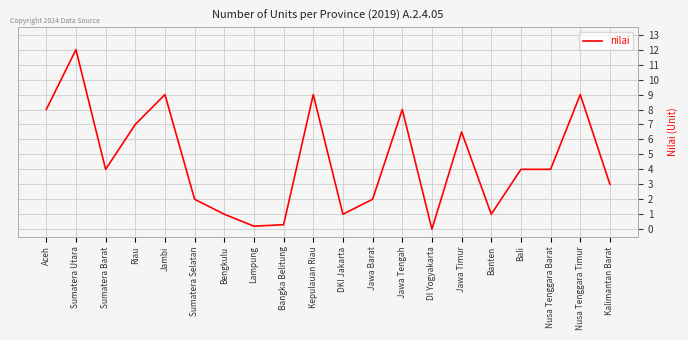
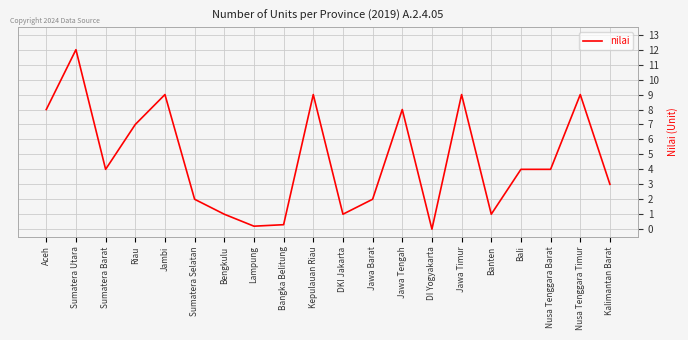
  {
    "Aceh": 8.0,
    "Sumatera Utara": 12.0,
    "Sumatera Barat": 4.0,
    "Riau": 7.0,
    "Jambi": 9.0,
    "Sumatera Selatan": 2.0,
    "Bengkulu": 1.0,
    "Lampung": 0.2,
    "Bangka Belitung": 0.3,
    "Kepulauan Riau": 9.0,
    "DKI Jakarta": 1.0,
    "Jawa Barat": 2.0,
    "Jawa Tengah": 8.0,
    "DI Yogyakarta": 0.0,
-   "Jawa Timur": 6.5,
+   "Jawa Timur": 9.0,
    "Banten": 1.0,
    "Bali": 4.0,
    "Nusa Tenggara Barat": 4.0,
    "Nusa Tenggara Timur": 9.0,
    "Kalimantan Barat": 3.0
  }
